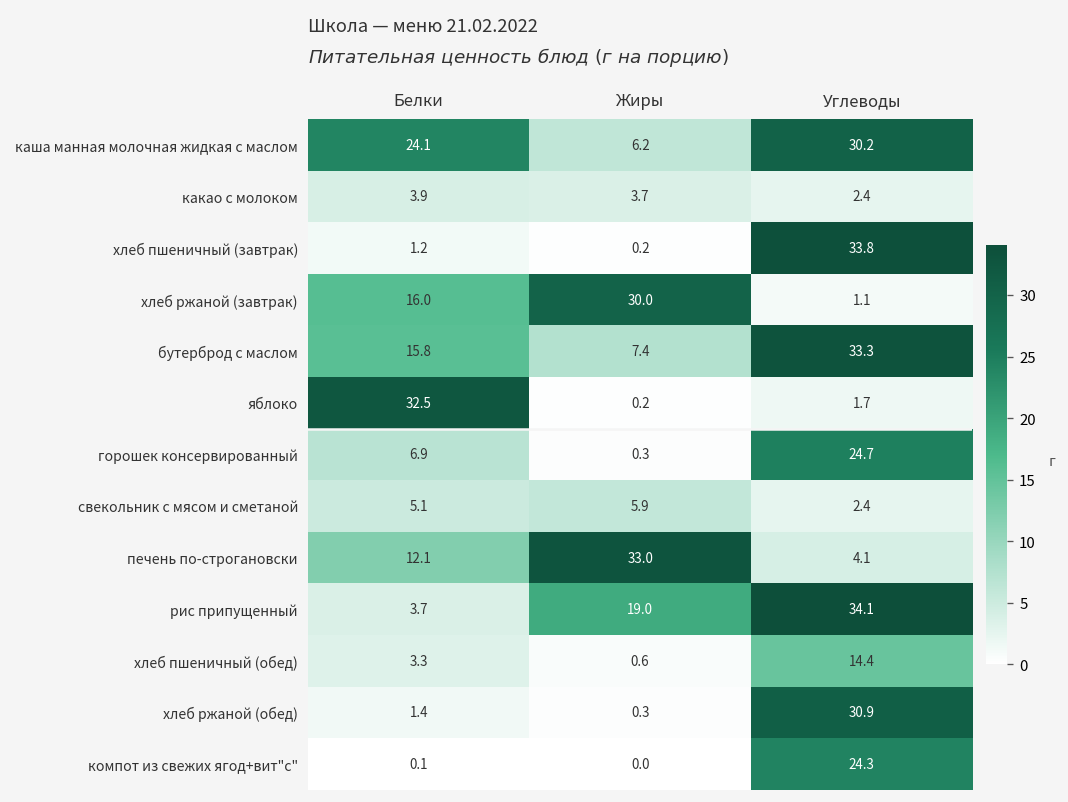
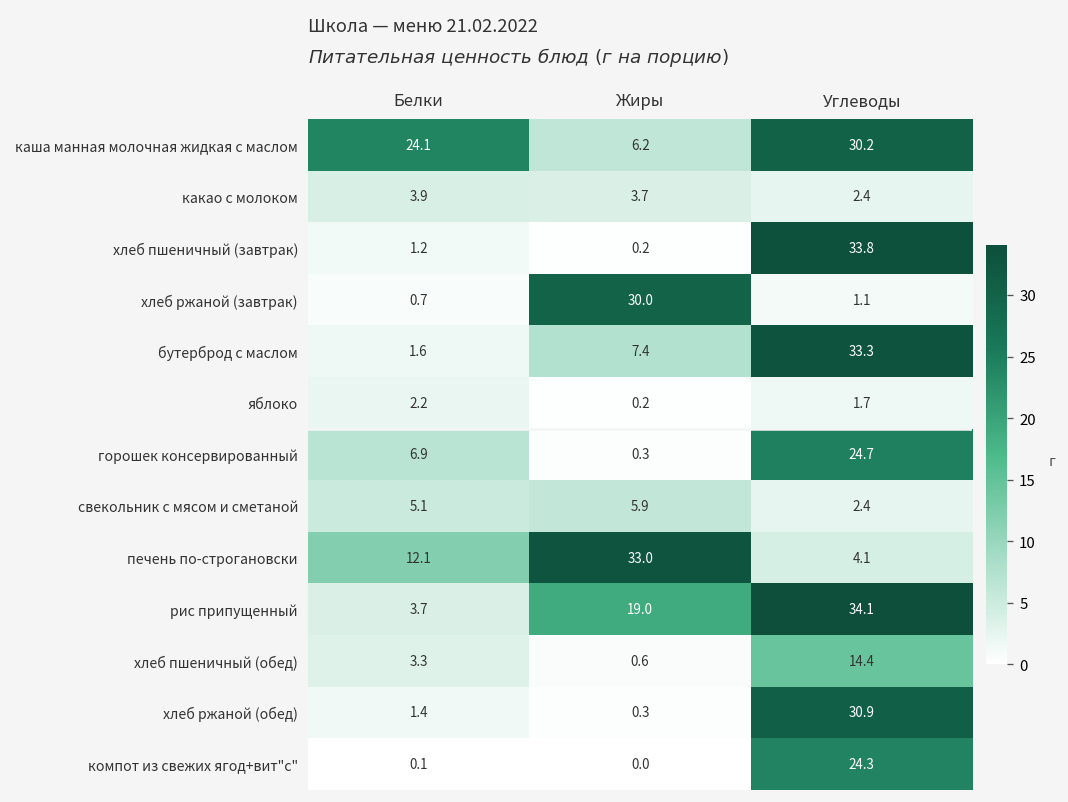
  {
    "каша манная молочная жидкая с маслом": {
      "Белки": 24.1,
      "Жиры": 6.2,
      "Углеводы": 30.2
    },
    "какао с молоком": {
      "Белки": 3.9,
      "Жиры": 3.7,
      "Углеводы": 2.4
    },
    "хлеб пшеничный (завтрак)": {
      "Белки": 1.2,
      "Жиры": 0.2,
      "Углеводы": 33.8
    },
    "хлеб ржаной (завтрак)": {
-     "Белки": 16.0,
+     "Белки": 0.7,
      "Жиры": 30.0,
      "Углеводы": 1.1
    },
    "бутерброд с маслом": {
-     "Белки": 15.8,
+     "Белки": 1.6,
      "Жиры": 7.4,
      "Углеводы": 33.3
    },
    "яблоко": {
-     "Белки": 32.5,
+     "Белки": 2.2,
      "Жиры": 0.2,
      "Углеводы": 1.7
    },
    "горошек консервированный": {
      "Белки": 6.9,
      "Жиры": 0.3,
      "Углеводы": 24.7
    },
    "свекольник с мясом и сметаной": {
      "Белки": 5.1,
      "Жиры": 5.9,
      "Углеводы": 2.4
    },
    "печень по-строгановски": {
      "Белки": 12.1,
      "Жиры": 33.0,
      "Углеводы": 4.1
    },
    "рис припущенный": {
      "Белки": 3.7,
      "Жиры": 19.0,
      "Углеводы": 34.1
    },
    "хлеб пшеничный (обед)": {
      "Белки": 3.3,
      "Жиры": 0.6,
      "Углеводы": 14.4
    },
    "хлеб ржаной (обед)": {
      "Белки": 1.4,
      "Жиры": 0.3,
      "Углеводы": 30.9
    },
    "компот из свежих ягод+вит\"с\"": {
      "Белки": 0.1,
      "Жиры": 0.0,
      "Углеводы": 24.3
    }
  }
